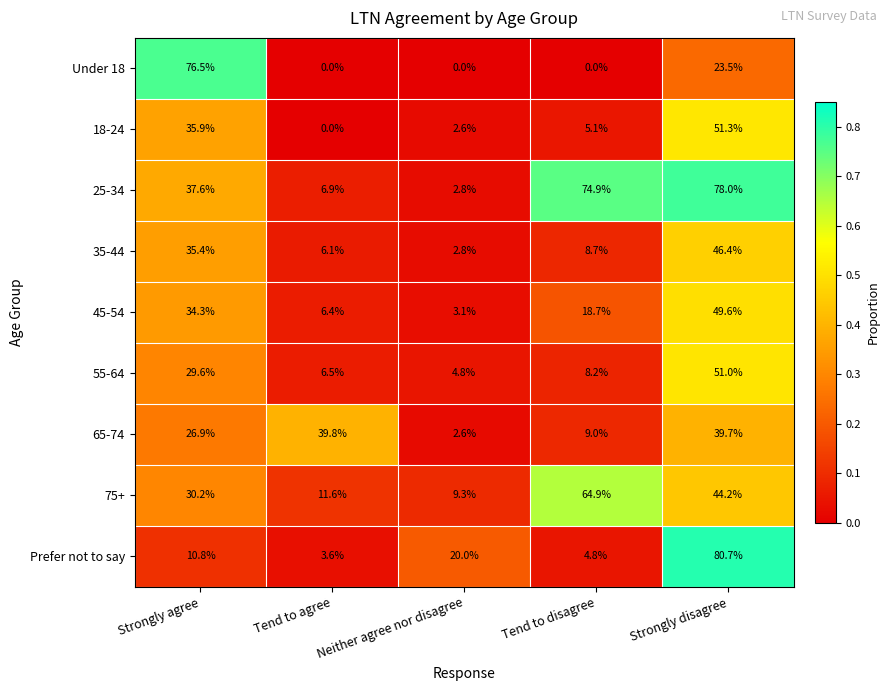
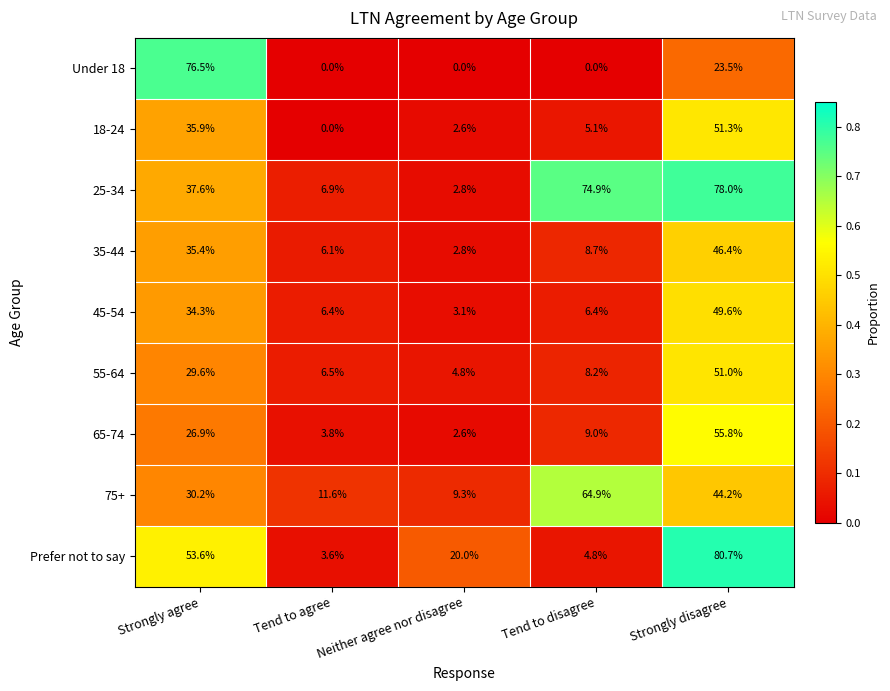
  {
    "Under 18": {
      "Strongly agree": "76.5%",
      "Tend to agree": "0.0%",
      "Neither agree nor disagree": "0.0%",
      "Tend to disagree": "0.0%",
      "Strongly disagree": "23.5%"
    },
    "18-24": {
      "Strongly agree": "35.9%",
      "Tend to agree": "0.0%",
      "Neither agree nor disagree": "2.6%",
      "Tend to disagree": "5.1%",
      "Strongly disagree": "51.3%"
    },
    "25-34": {
      "Strongly agree": "37.6%",
      "Tend to agree": "6.9%",
      "Neither agree nor disagree": "2.8%",
      "Tend to disagree": "74.9%",
      "Strongly disagree": "78.0%"
    },
    "35-44": {
      "Strongly agree": "35.4%",
      "Tend to agree": "6.1%",
      "Neither agree nor disagree": "2.8%",
      "Tend to disagree": "8.7%",
      "Strongly disagree": "46.4%"
    },
    "45-54": {
      "Strongly agree": "34.3%",
      "Tend to agree": "6.4%",
      "Neither agree nor disagree": "3.1%",
-     "Tend to disagree": "18.7%",
+     "Tend to disagree": "6.4%",
      "Strongly disagree": "49.6%"
    },
    "55-64": {
      "Strongly agree": "29.6%",
      "Tend to agree": "6.5%",
      "Neither agree nor disagree": "4.8%",
      "Tend to disagree": "8.2%",
      "Strongly disagree": "51.0%"
    },
    "65-74": {
      "Strongly agree": "26.9%",
-     "Tend to agree": "39.8%",
+     "Tend to agree": "3.8%",
      "Neither agree nor disagree": "2.6%",
      "Tend to disagree": "9.0%",
-     "Strongly disagree": "39.7%"
+     "Strongly disagree": "55.8%"
    },
    "75+": {
      "Strongly agree": "30.2%",
      "Tend to agree": "11.6%",
      "Neither agree nor disagree": "9.3%",
      "Tend to disagree": "64.9%",
      "Strongly disagree": "44.2%"
    },
    "Prefer not to say": {
-     "Strongly agree": "10.8%",
+     "Strongly agree": "53.6%",
      "Tend to agree": "3.6%",
      "Neither agree nor disagree": "20.0%",
      "Tend to disagree": "4.8%",
      "Strongly disagree": "80.7%"
    }
  }
